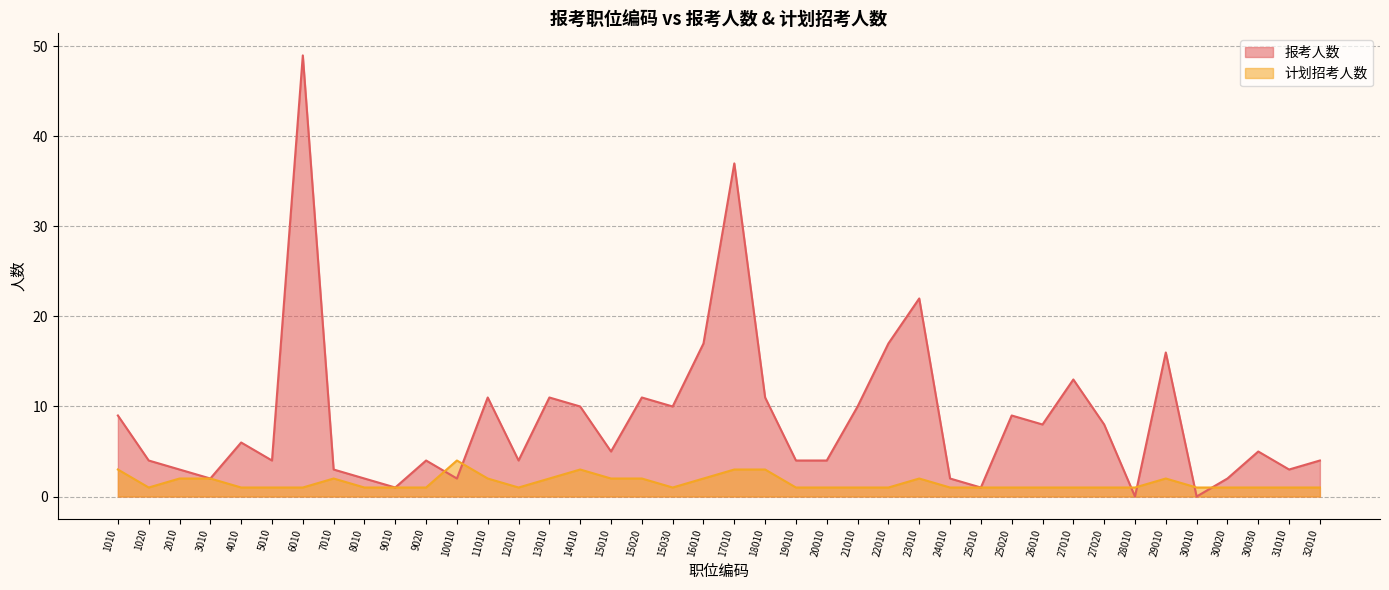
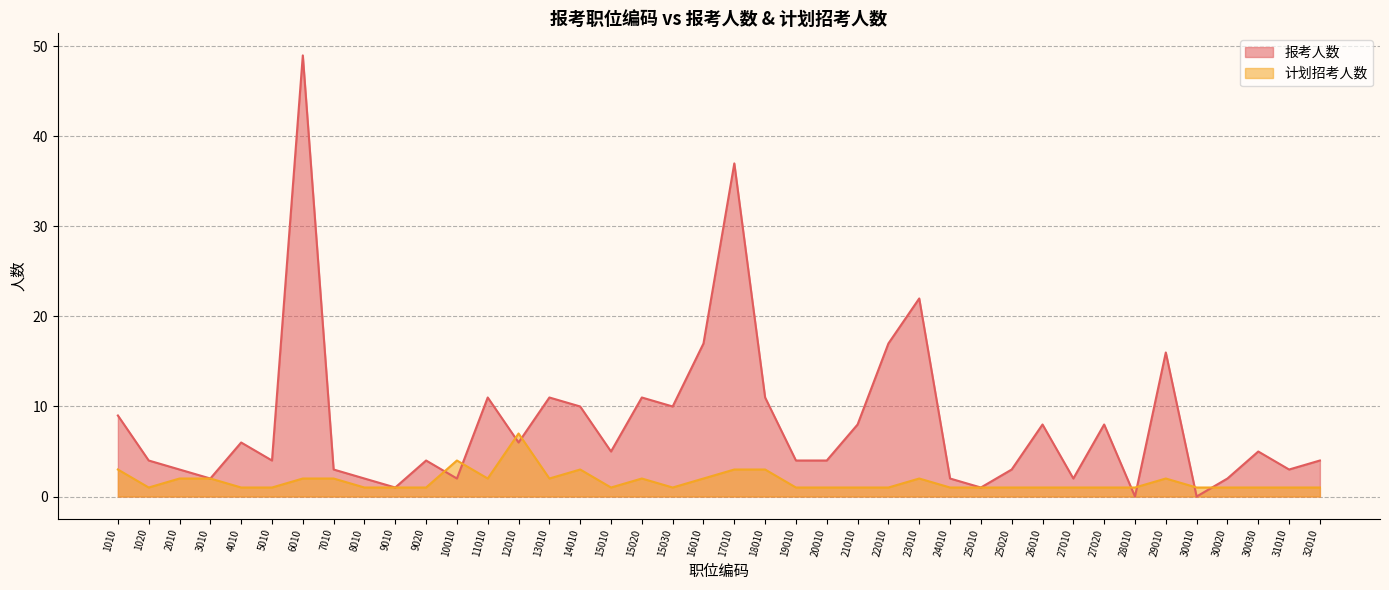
  {
    "报考人数": {
      "1010": 9,
      "1020": 4,
      "2010": 3,
      "4010": 6,
      "5010": 4,
      "6010": 49,
      "7010": 3,
      "8010": 2,
      "9020": 4,
      "10010": 2,
      "11010": 11,
-     "12010": 4,
+     "12010": 6,
      "13010": 11,
      "14010": 10,
      "15010": 5,
      "15020": 11,
      "15030": 10,
      "16010": 17,
      "17010": 37,
      "18010": 11,
      "19010": 4,
      "20010": 4,
-     "21010": 10,
+     "21010": 8,
      "22010": 17,
      "23010": 22,
      "24010": 2,
-     "25020": 9,
+     "25020": 3,
      "26010": 8,
-     "27010": 13,
+     "27010": 2,
      "27020": 8,
      "28010": 0,
      "29010": 16,
      "30010": 0,
      "30020": 2,
      "30030": 5,
      "31010": 3,
      "32010": 4
    },
    "计划招考人数": {
      "1010": 3,
      "1020": 1,
      "2010": 2,
      "4010": 1,
      "5010": 1,
-     "6010": 1,
+     "6010": 2,
      "7010": 2,
      "8010": 1,
      "9020": 1,
      "10010": 4,
      "11010": 2,
-     "12010": 1,
+     "12010": 7,
      "13010": 2,
      "14010": 3,
-     "15010": 2,
+     "15010": 1,
      "15020": 2,
      "15030": 1,
      "16010": 2,
      "17010": 3,
      "18010": 3,
      "19010": 1,
      "20010": 1,
      "21010": 1,
      "22010": 1,
      "23010": 2,
      "24010": 1,
      "25020": 1,
      "26010": 1,
      "27010": 1,
      "27020": 1,
      "28010": 1,
      "29010": 2,
      "30010": 1,
      "30020": 1,
      "30030": 1,
      "31010": 1,
      "32010": 1
    }
  }
